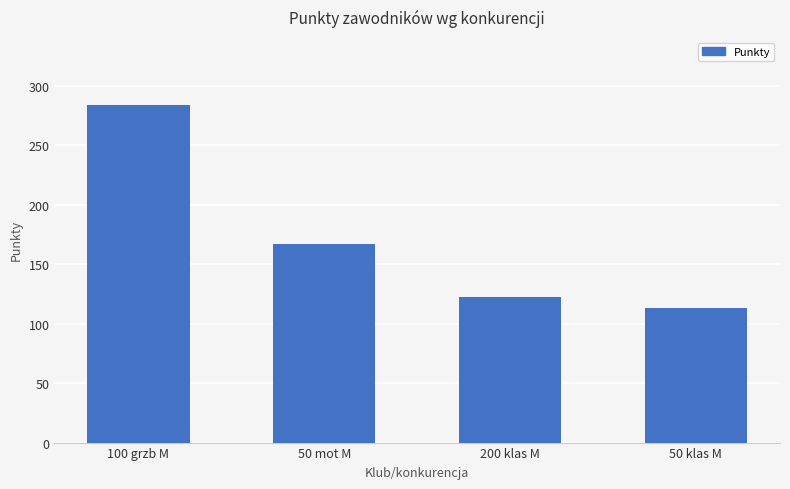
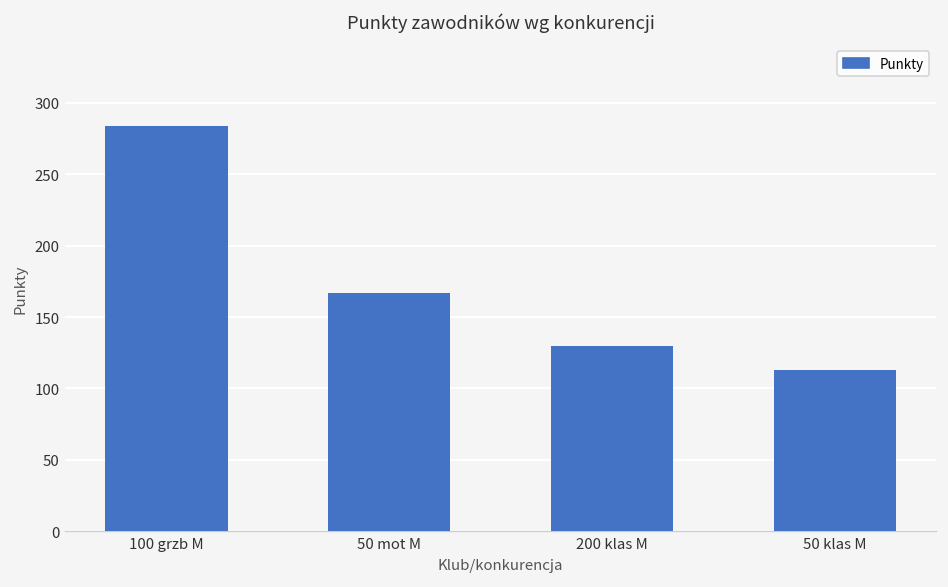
  {
    "100 grzb M": 284,
    "50 mot M": 167,
-   "200 klas M": 122,
+   "200 klas M": 130,
    "50 klas M": 113
  }
